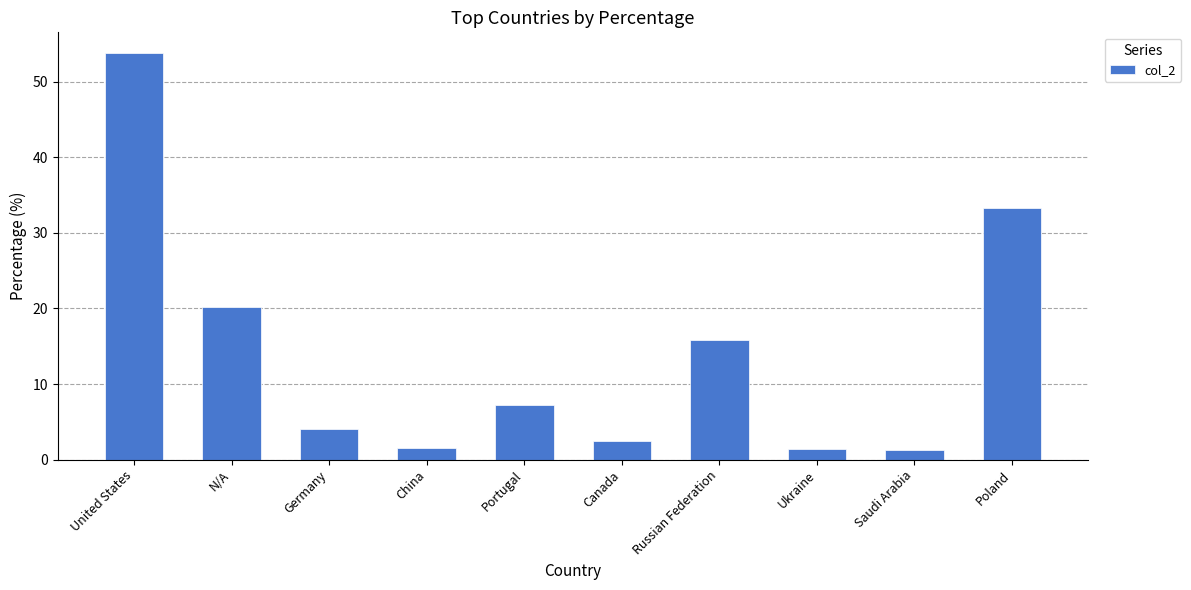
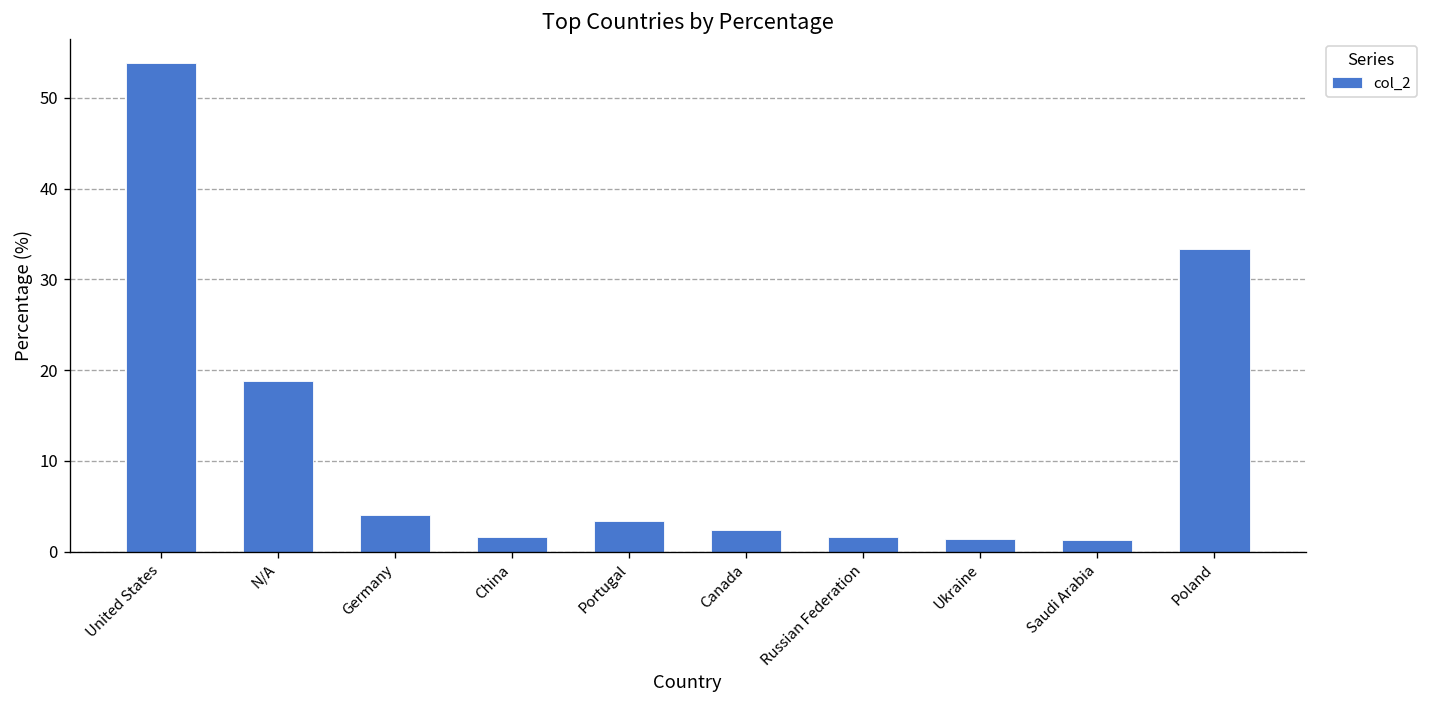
  {
    "United States": 54,
-   "N/A": 20,
+   "N/A": 19,
    "Germany": 4,
    "China": 2,
-   "Portugal": 7,
+   "Portugal": 3,
    "Canada": 2,
-   "Russian Federation": 16,
+   "Russian Federation": 2,
    "Ukraine": 1,
    "Saudi Arabia": 1,
    "Poland": 33
  }
